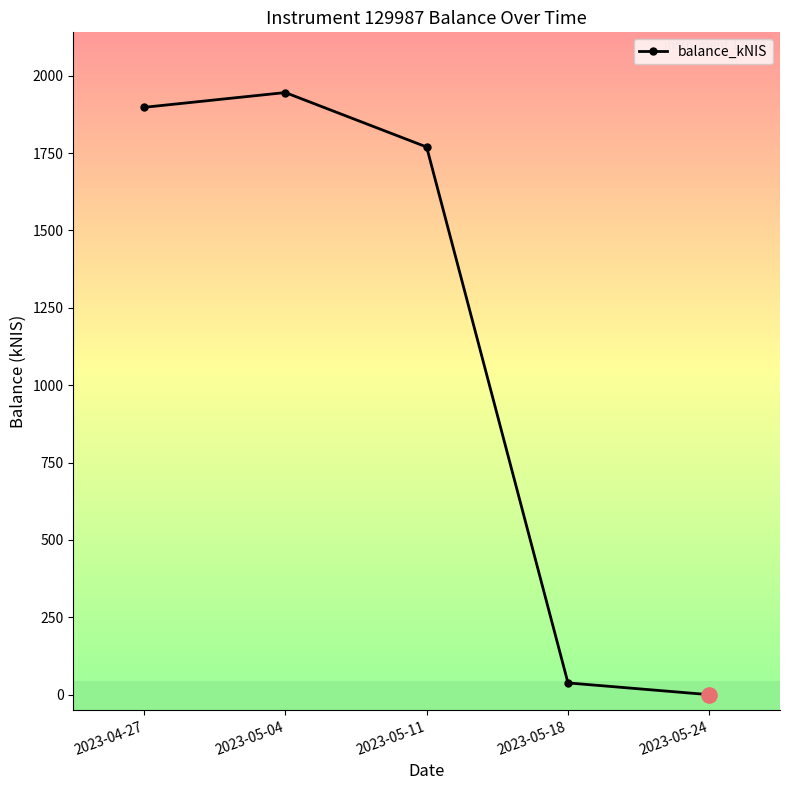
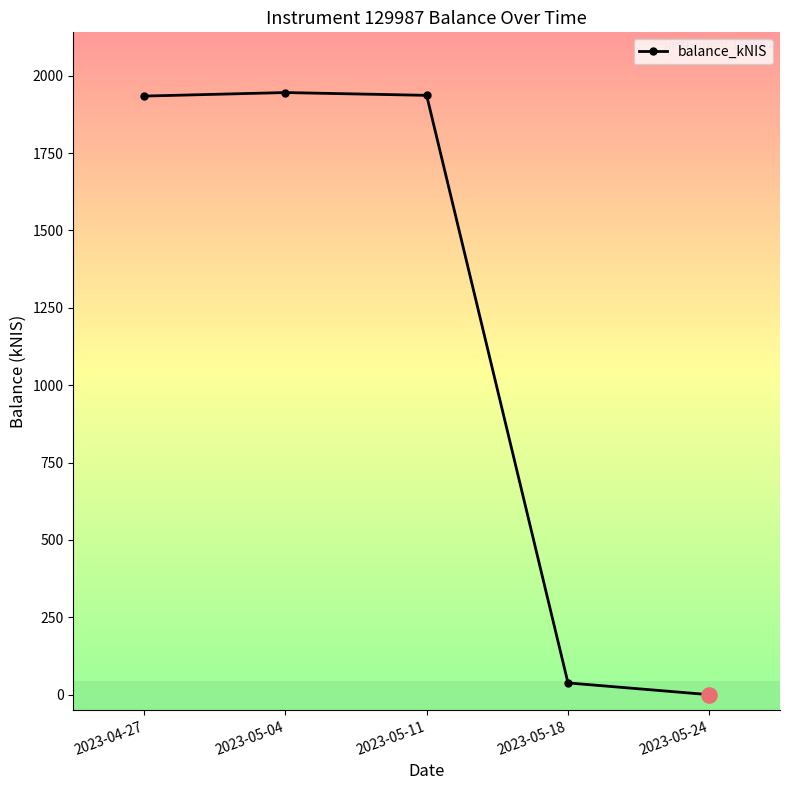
  {
    "balance_kNIS": {
-     "2023-04-27": 1900,
+     "2023-04-27": 1930,
      "2023-05-04": 1950,
-     "2023-05-11": 1770,
+     "2023-05-11": 1940,
      "2023-05-18": 40
    }
  }
